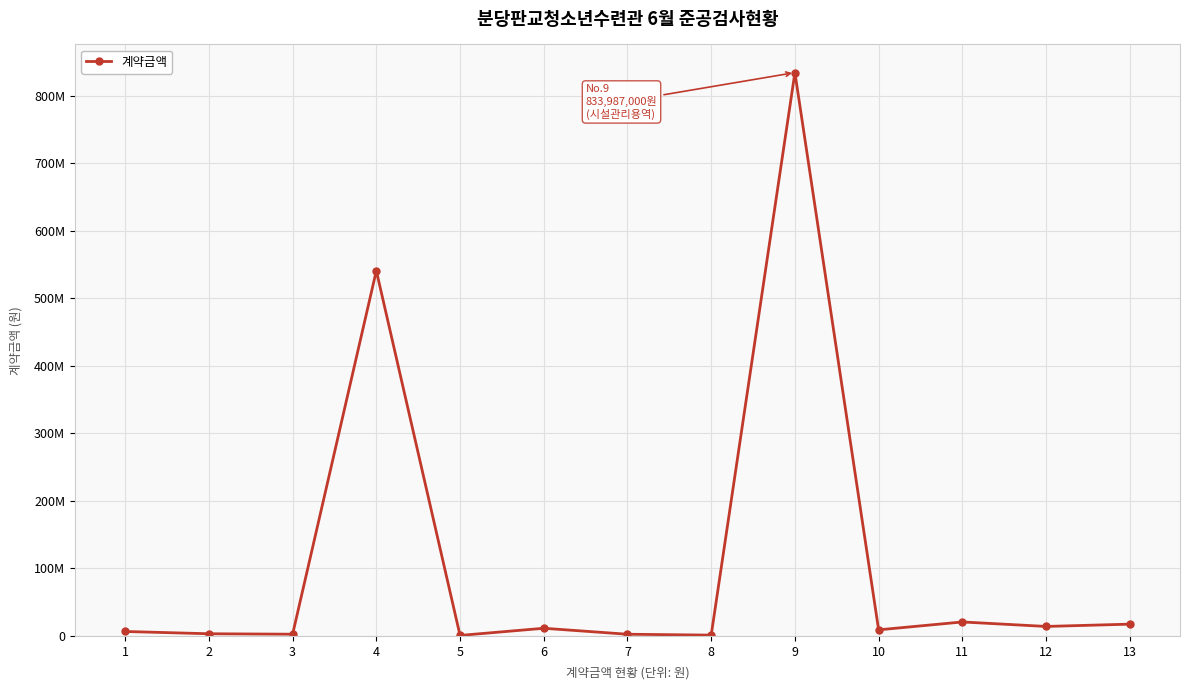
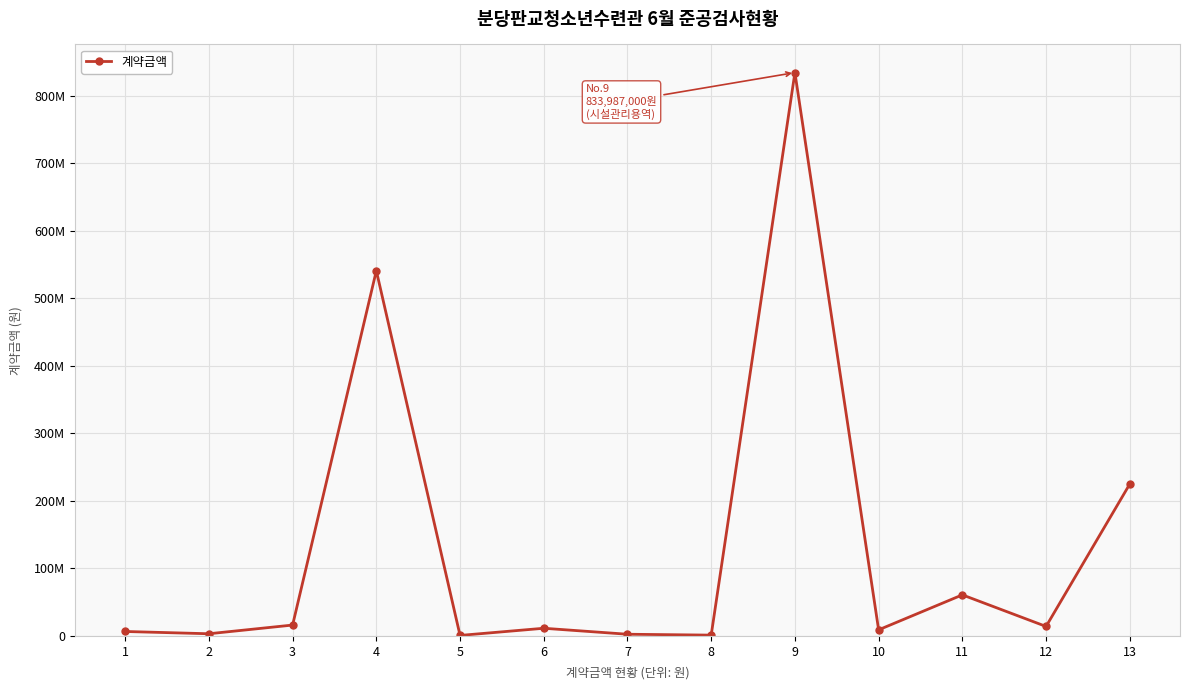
  {
    "1": 10000000,
    "2": 0,
-   "3": 0,
+   "3": 20000000,
    "4": 540000000,
    "5": 0,
    "6": 10000000,
    "7": 0,
    "8": 0,
    "10": 10000000,
-   "11": 20000000,
+   "11": 60000000,
    "12": 10000000,
-   "13": 20000000
+   "13": 220000000
  }
